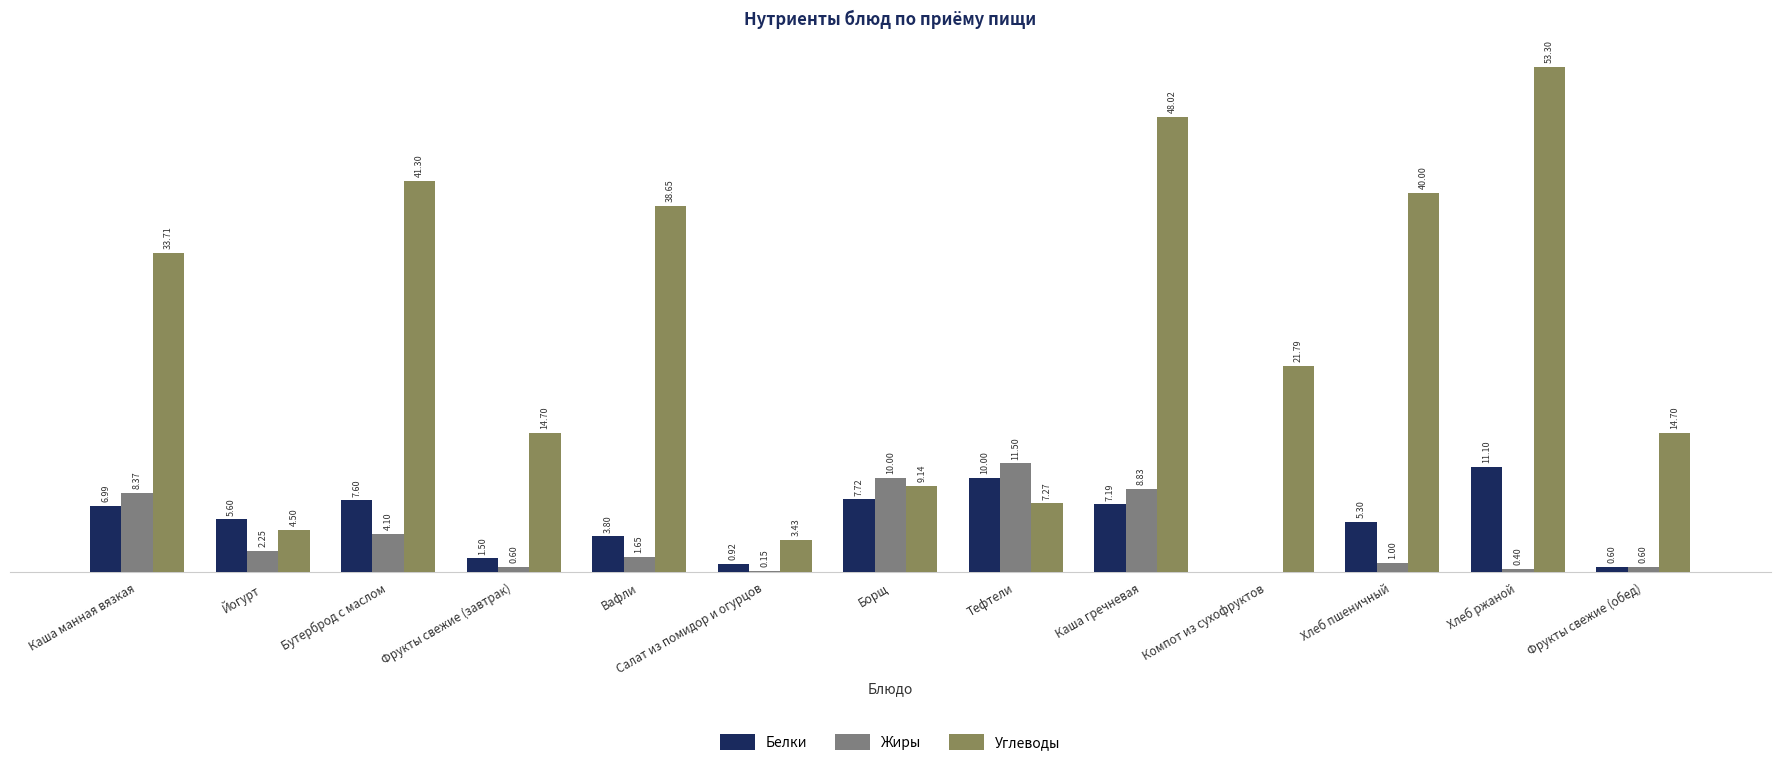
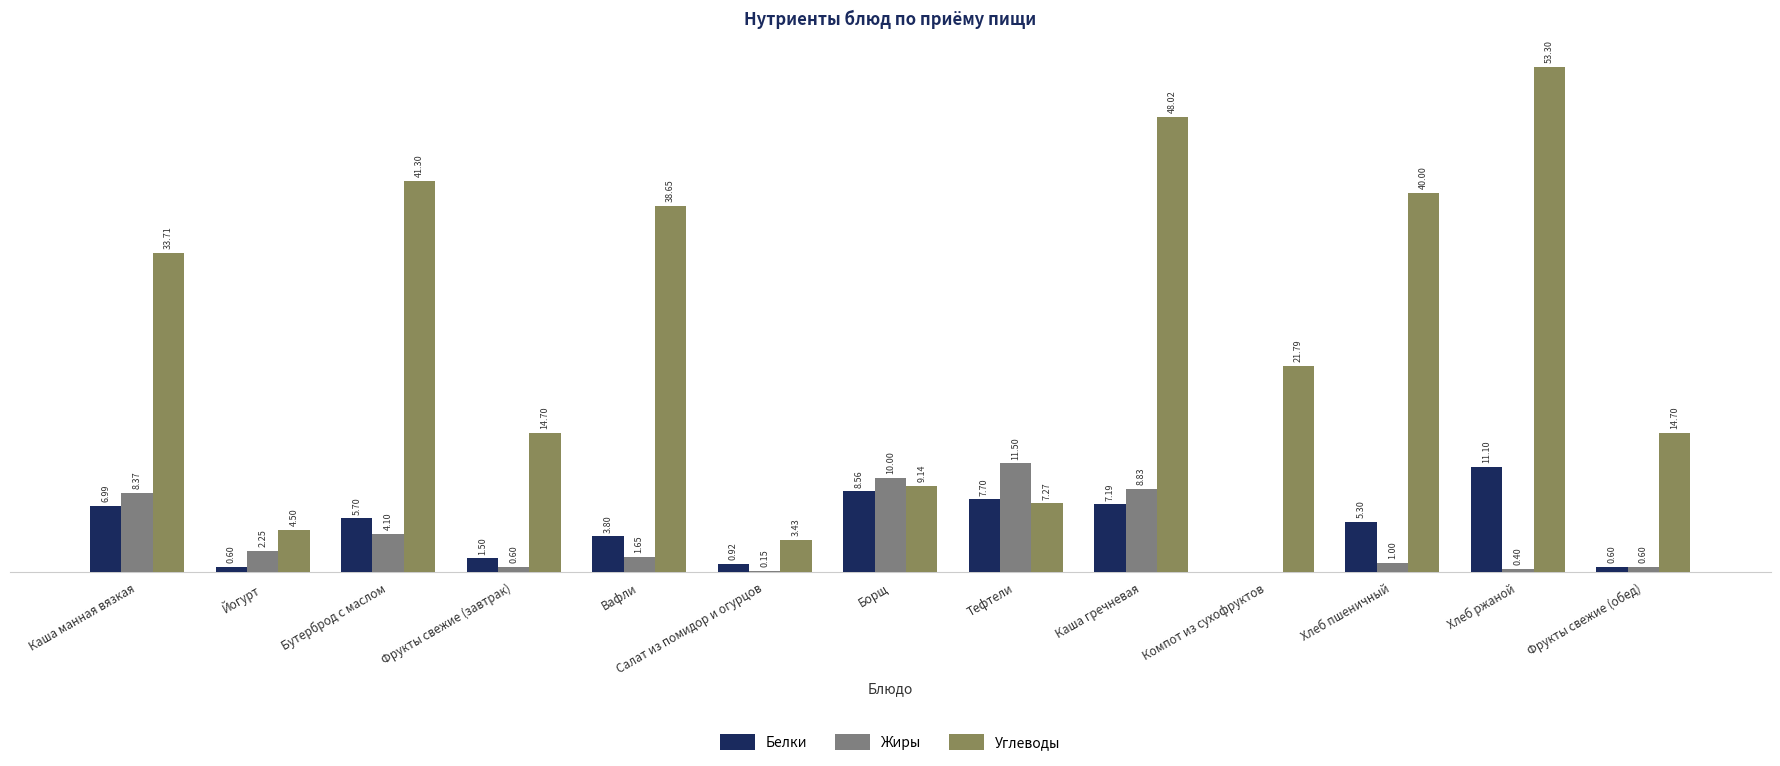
  {
    "Белки": {
      "Каша манная вязкая": 6.99,
-     "Йогурт": 5.60,
-     "Бутерброд с маслом": 7.60,
+     "Йогурт": 0.60,
+     "Бутерброд с маслом": 5.70,
      "Фрукты свежие (завтрак)": 1.50,
      "Вафли": 3.80,
      "Салат из помидор и огурцов": 0.92,
-     "Борщ": 7.72,
-     "Тефтели": 10.00,
+     "Борщ": 8.56,
+     "Тефтели": 7.70,
      "Каша гречневая": 7.19,
      "Хлеб пшеничный": 5.30,
      "Хлеб ржаной": 11.10,
      "Фрукты свежие (обед)": 0.60
    }
  }
